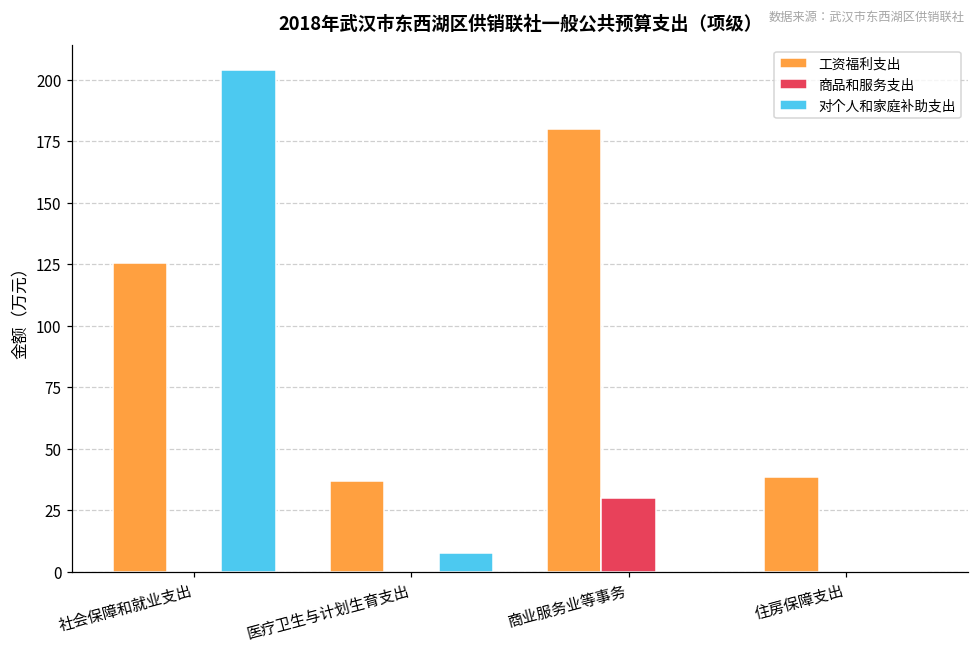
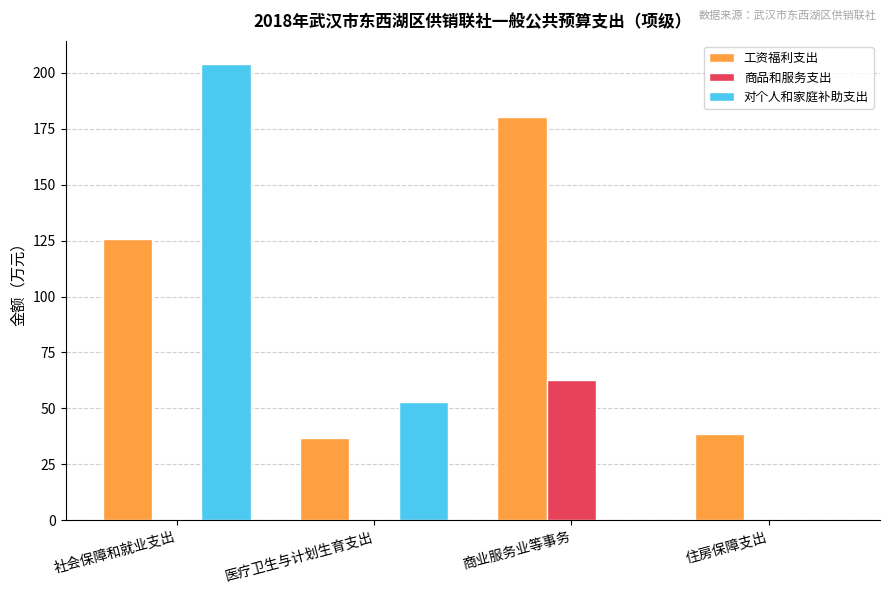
  {
    "工资福利支出": {
      "社会保障和就业支出": 126,
      "医疗卫生与计划生育支出": 37,
      "商业服务业等事务": 180,
      "住房保障支出": 38
    },
    "商品和服务支出": {
      "社会保障和就业支出": 0,
      "医疗卫生与计划生育支出": 0,
-     "商业服务业等事务": 30,
+     "商业服务业等事务": 63,
      "住房保障支出": 0
    },
    "对个人和家庭补助支出": {
      "社会保障和就业支出": 204,
-     "医疗卫生与计划生育支出": 8,
+     "医疗卫生与计划生育支出": 53,
      "商业服务业等事务": 0,
      "住房保障支出": 0
    }
  }
